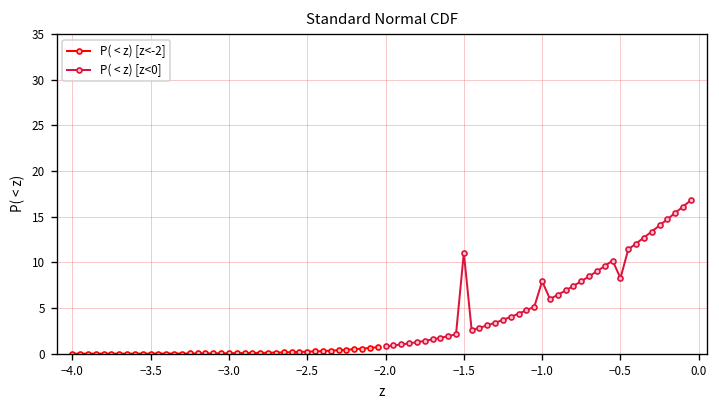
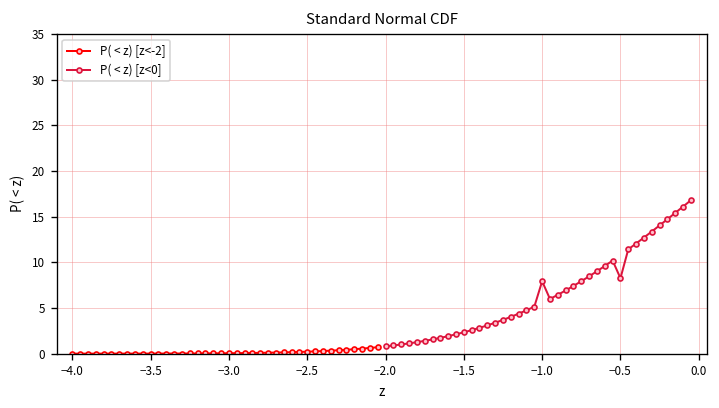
  {
    "P( < z) [z<-2]": {
      "−4.0": 0,
      "−3.5": 0,
      "−3.0": 0,
      "−2.5": 0
    },
    "P( < z) [z<0]": {
      "−2.0": 1,
-     "−1.5": 11,
+     "−1.5": 2,
      "−1.0": 8,
      "−0.5": 8
    }
  }
